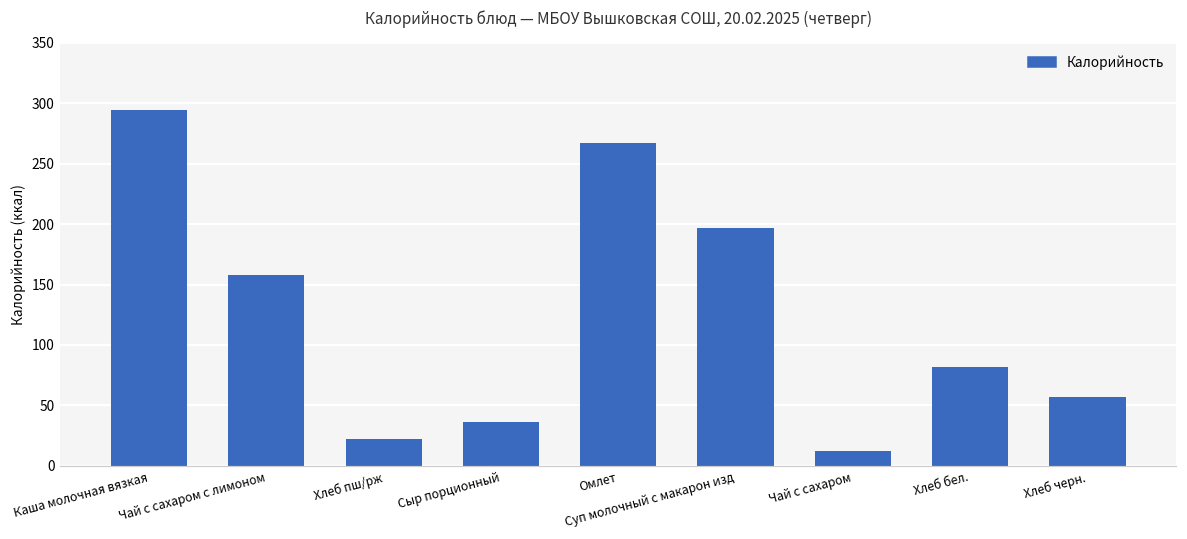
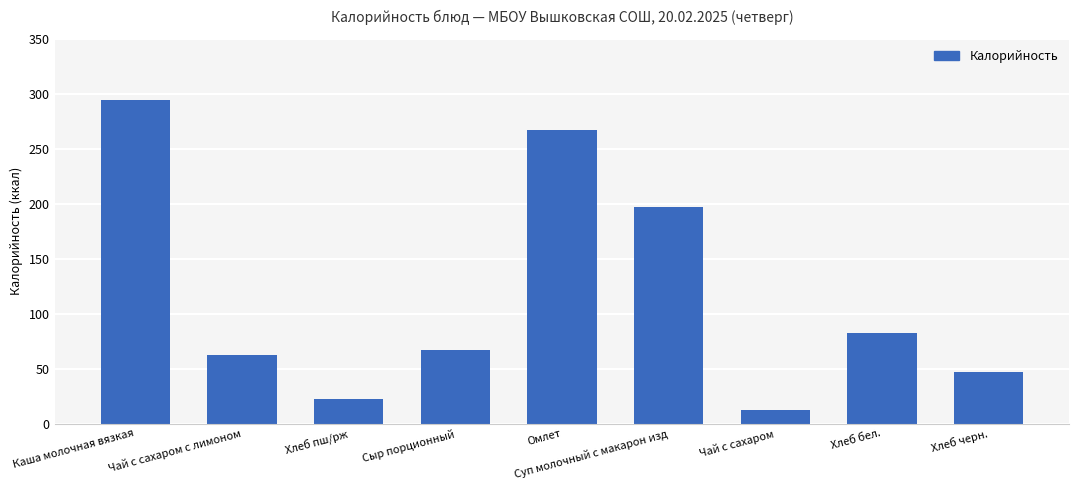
  {
    "Каша молочная вязкая": 294,
-   "Чай с сахаром с лимоном": 158,
+   "Чай с сахаром с лимоном": 62,
    "Хлеб пш/рж": 22,
-   "Сыр порционный": 36,
+   "Сыр порционный": 67,
    "Омлет": 267,
    "Суп молочный с макарон изд": 197,
    "Чай с сахаром": 12,
    "Хлеб бел.": 82,
-   "Хлеб черн.": 57
+   "Хлеб черн.": 47
  }
